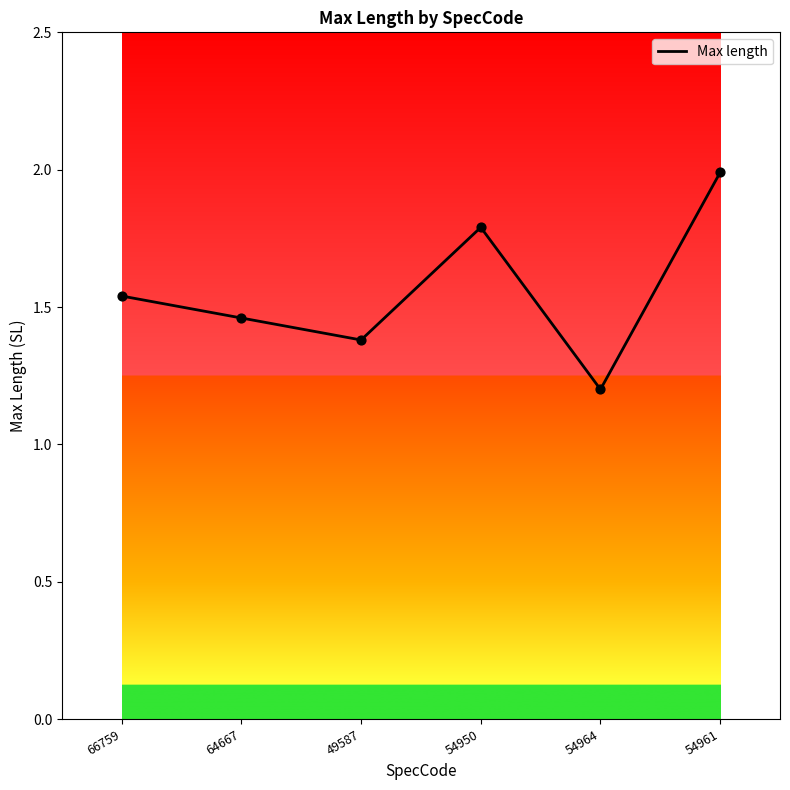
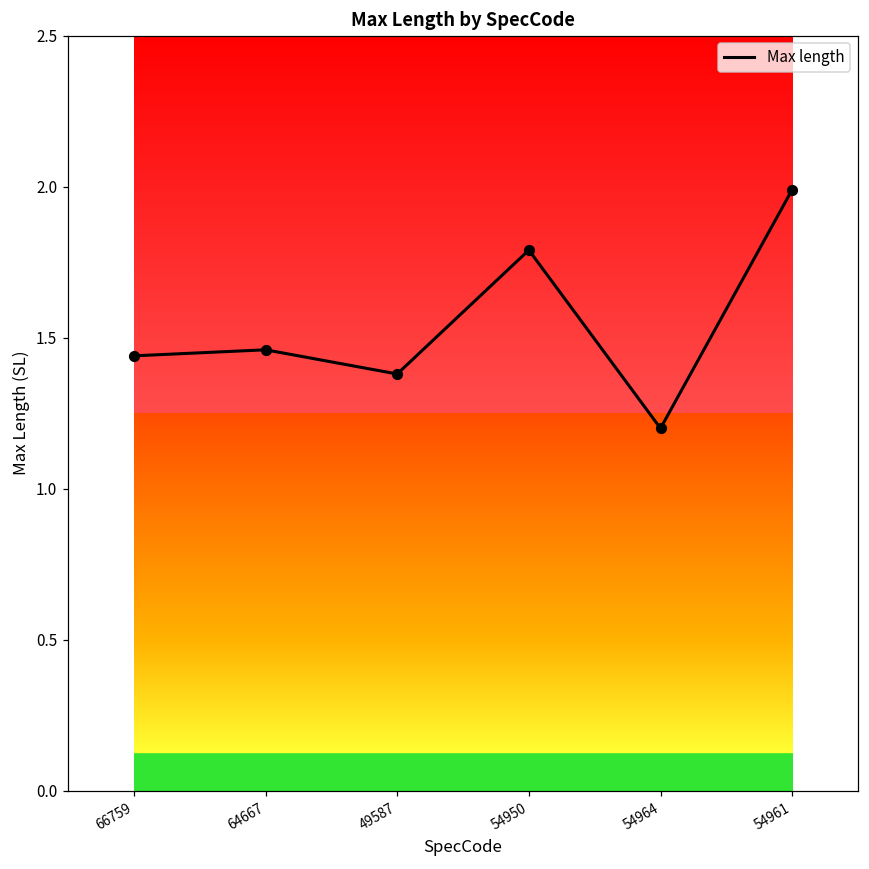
  {
-   "66759": 1.54,
+   "66759": 1.44,
    "64667": 1.46,
    "49587": 1.38,
    "54950": 1.79,
    "54964": 1.20,
    "54961": 1.99
  }
